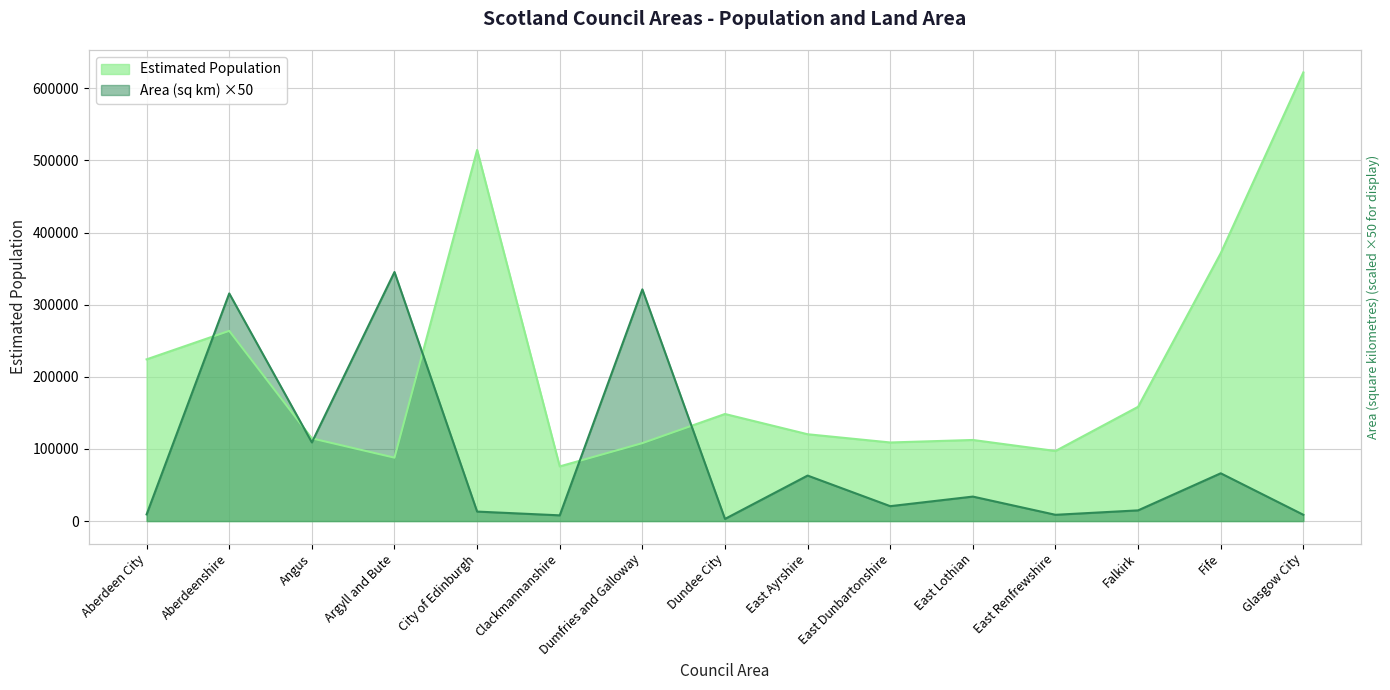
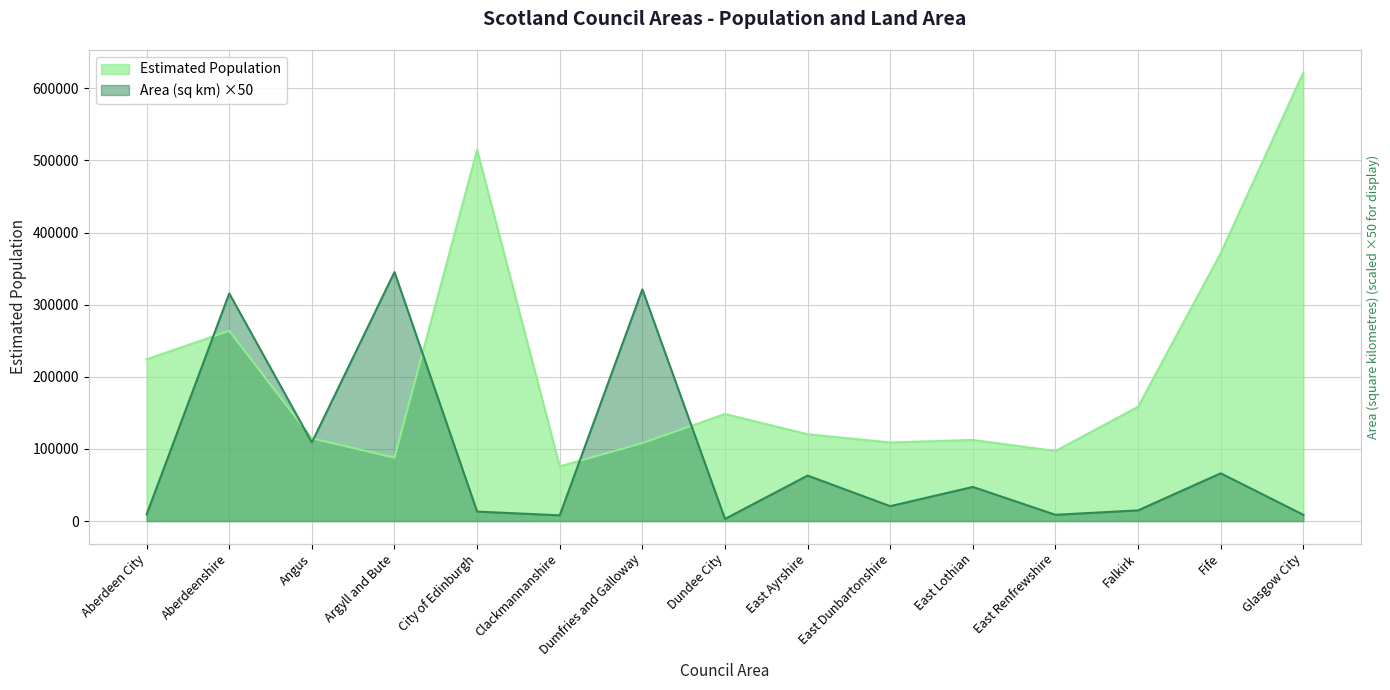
  {
    "Estimated Population": {
      "Aberdeen City": 220000,
      "Aberdeenshire": 260000,
      "Angus": 110000,
      "Argyll and Bute": 90000,
      "City of Edinburgh": 510000,
      "Clackmannanshire": 80000,
      "Dumfries and Galloway": 110000,
      "Dundee City": 150000,
      "East Ayrshire": 120000,
      "East Dunbartonshire": 110000,
      "East Lothian": 110000,
      "East Renfrewshire": 100000,
      "Falkirk": 160000,
      "Fife": 370000,
      "Glasgow City": 620000
    },
    "Area (sq km) ×50": {
      "Aberdeen City": 10000,
      "Aberdeenshire": 320000,
      "Angus": 110000,
      "Argyll and Bute": 350000,
      "City of Edinburgh": 10000,
      "Clackmannanshire": 10000,
      "Dumfries and Galloway": 320000,
      "Dundee City": 0,
      "East Ayrshire": 60000,
      "East Dunbartonshire": 20000,
-     "East Lothian": 30000,
+     "East Lothian": 50000,
      "East Renfrewshire": 10000,
      "Falkirk": 10000,
      "Fife": 70000,
      "Glasgow City": 10000
    }
  }
